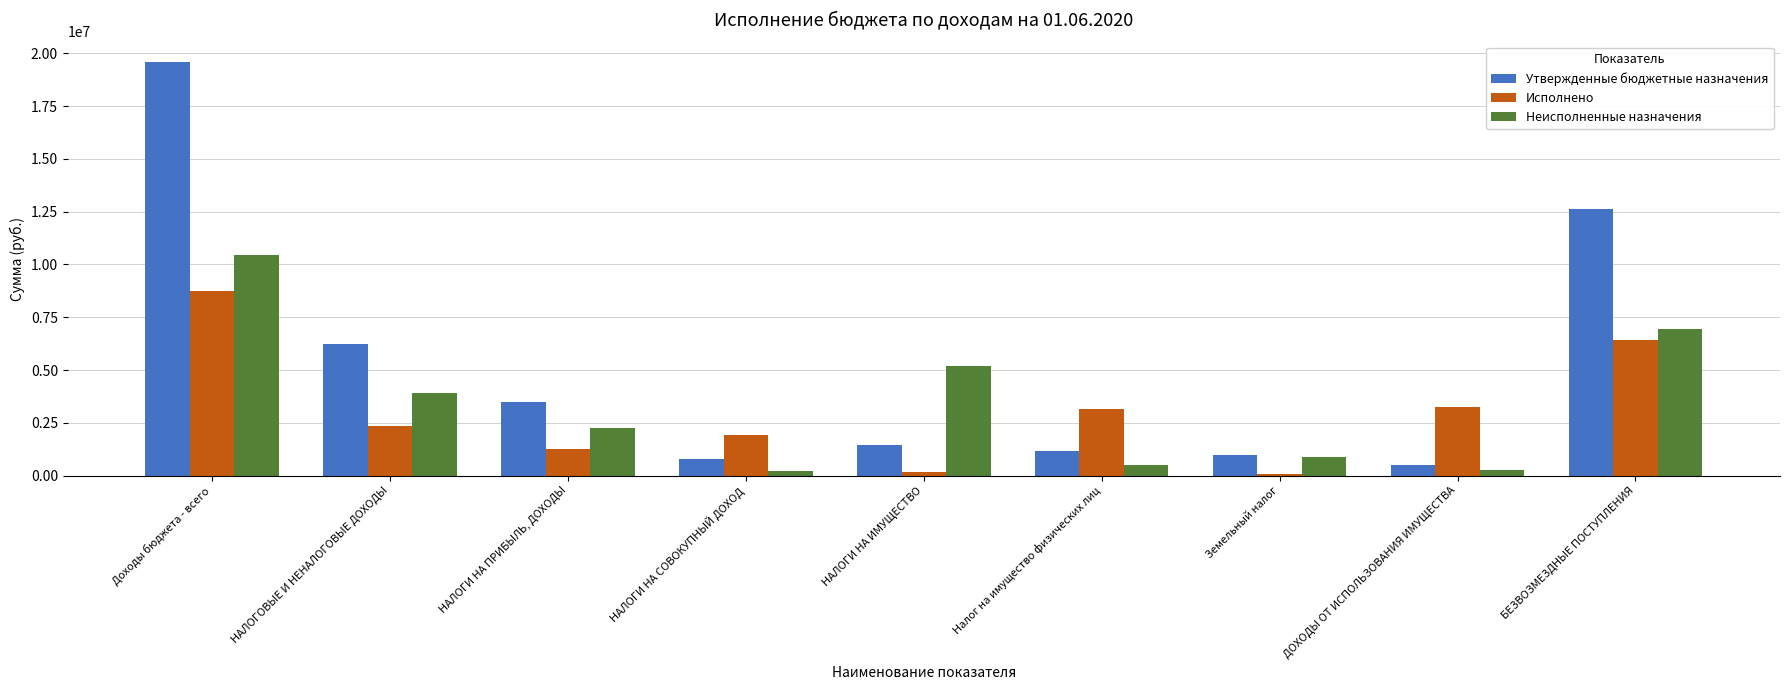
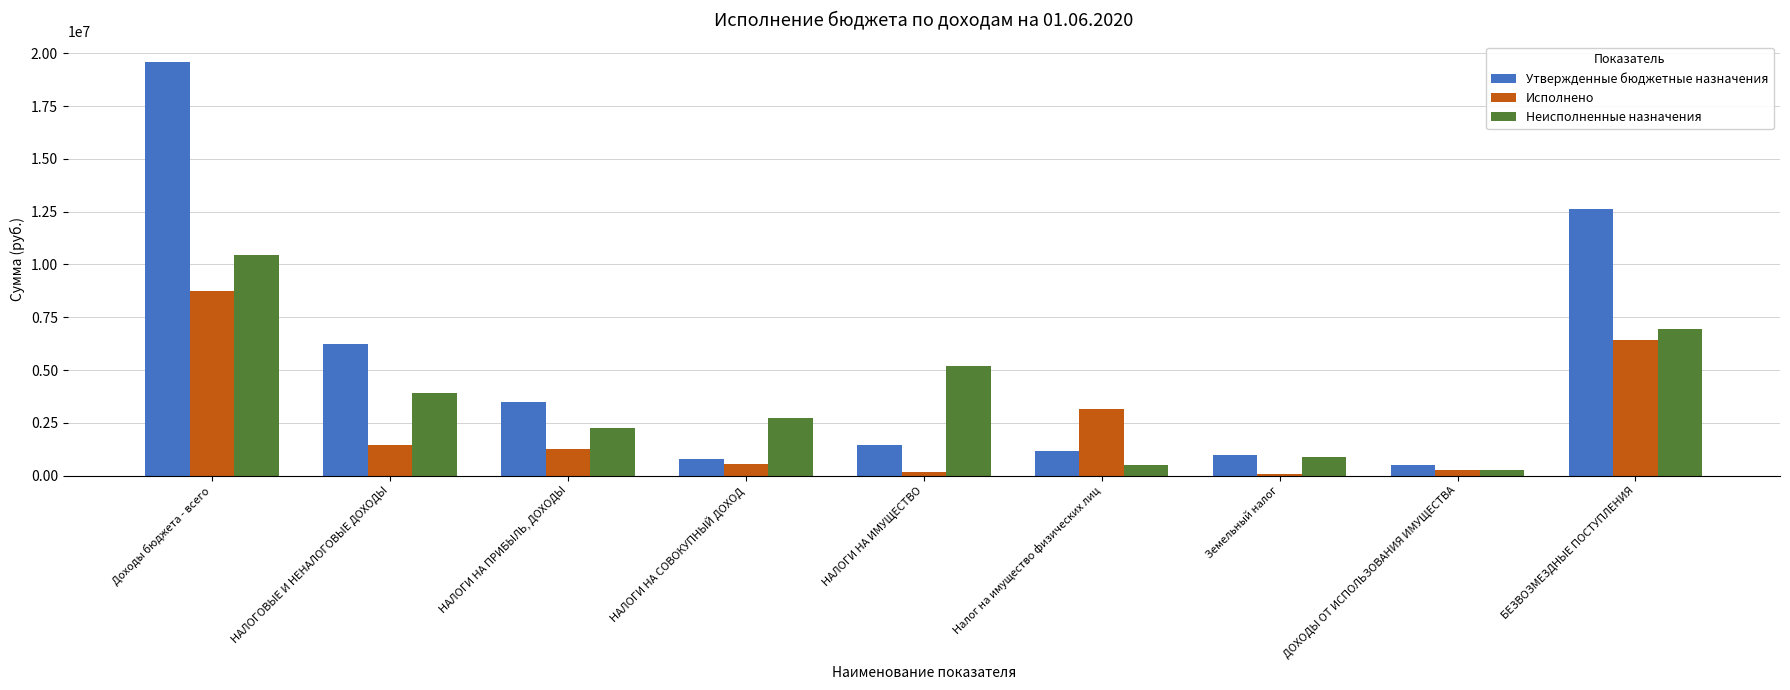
  {
    "Утвержденные бюджетные назначения": {
      "Доходы бюджета - всего": 19600000,
      "НАЛОГОВЫЕ И НЕНАЛОГОВЫЕ ДОХОДЫ": 6200000,
      "НАЛОГИ НА ПРИБЫЛЬ, ДОХОДЫ": 3500000,
      "НАЛОГИ НА СОВОКУПНЫЙ ДОХОД": 800000,
      "НАЛОГИ НА ИМУЩЕСТВО": 1500000,
      "Налог на имущество физических лиц": 1200000,
      "Земельный налог": 1000000,
      "ДОХОДЫ ОТ ИСПОЛЬЗОВАНИЯ ИМУЩЕСТВА": 500000,
      "БЕЗВОЗМЕЗДНЫЕ ПОСТУПЛЕНИЯ": 12600000
    },
    "Исполнено": {
      "Доходы бюджета - всего": 8700000,
-     "НАЛОГОВЫЕ И НЕНАЛОГОВЫЕ ДОХОДЫ": 2300000,
+     "НАЛОГОВЫЕ И НЕНАЛОГОВЫЕ ДОХОДЫ": 1400000,
      "НАЛОГИ НА ПРИБЫЛЬ, ДОХОДЫ": 1200000,
-     "НАЛОГИ НА СОВОКУПНЫЙ ДОХОД": 1900000,
+     "НАЛОГИ НА СОВОКУПНЫЙ ДОХОД": 600000,
      "НАЛОГИ НА ИМУЩЕСТВО": 200000,
      "Налог на имущество физических лиц": 3100000,
-     "ДОХОДЫ ОТ ИСПОЛЬЗОВАНИЯ ИМУЩЕСТВА": 3300000,
+     "ДОХОДЫ ОТ ИСПОЛЬЗОВАНИЯ ИМУЩЕСТВА": 300000,
      "БЕЗВОЗМЕЗДНЫЕ ПОСТУПЛЕНИЯ": 6400000
    },
    "Неисполненные назначения": {
      "Доходы бюджета - всего": 10400000,
      "НАЛОГОВЫЕ И НЕНАЛОГОВЫЕ ДОХОДЫ": 3900000,
      "НАЛОГИ НА ПРИБЫЛЬ, ДОХОДЫ": 2300000,
-     "НАЛОГИ НА СОВОКУПНЫЙ ДОХОД": 200000,
+     "НАЛОГИ НА СОВОКУПНЫЙ ДОХОД": 2700000,
      "НАЛОГИ НА ИМУЩЕСТВО": 5200000,
      "Налог на имущество физических лиц": 500000,
      "Земельный налог": 900000,
      "ДОХОДЫ ОТ ИСПОЛЬЗОВАНИЯ ИМУЩЕСТВА": 300000,
      "БЕЗВОЗМЕЗДНЫЕ ПОСТУПЛЕНИЯ": 6900000
    }
  }
